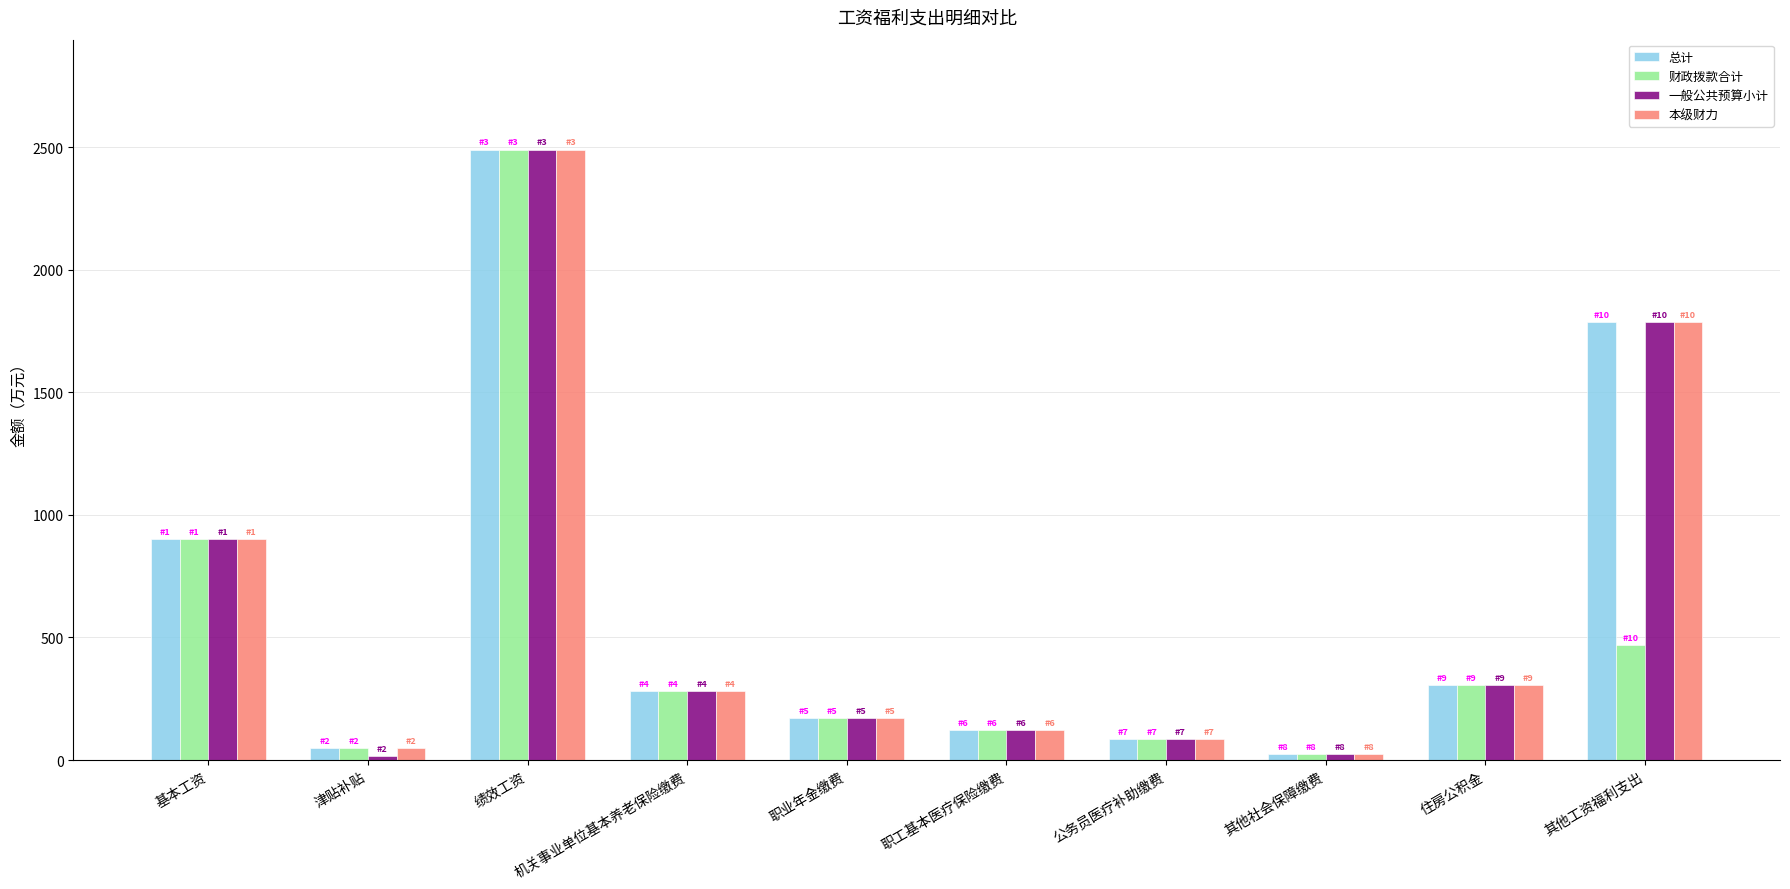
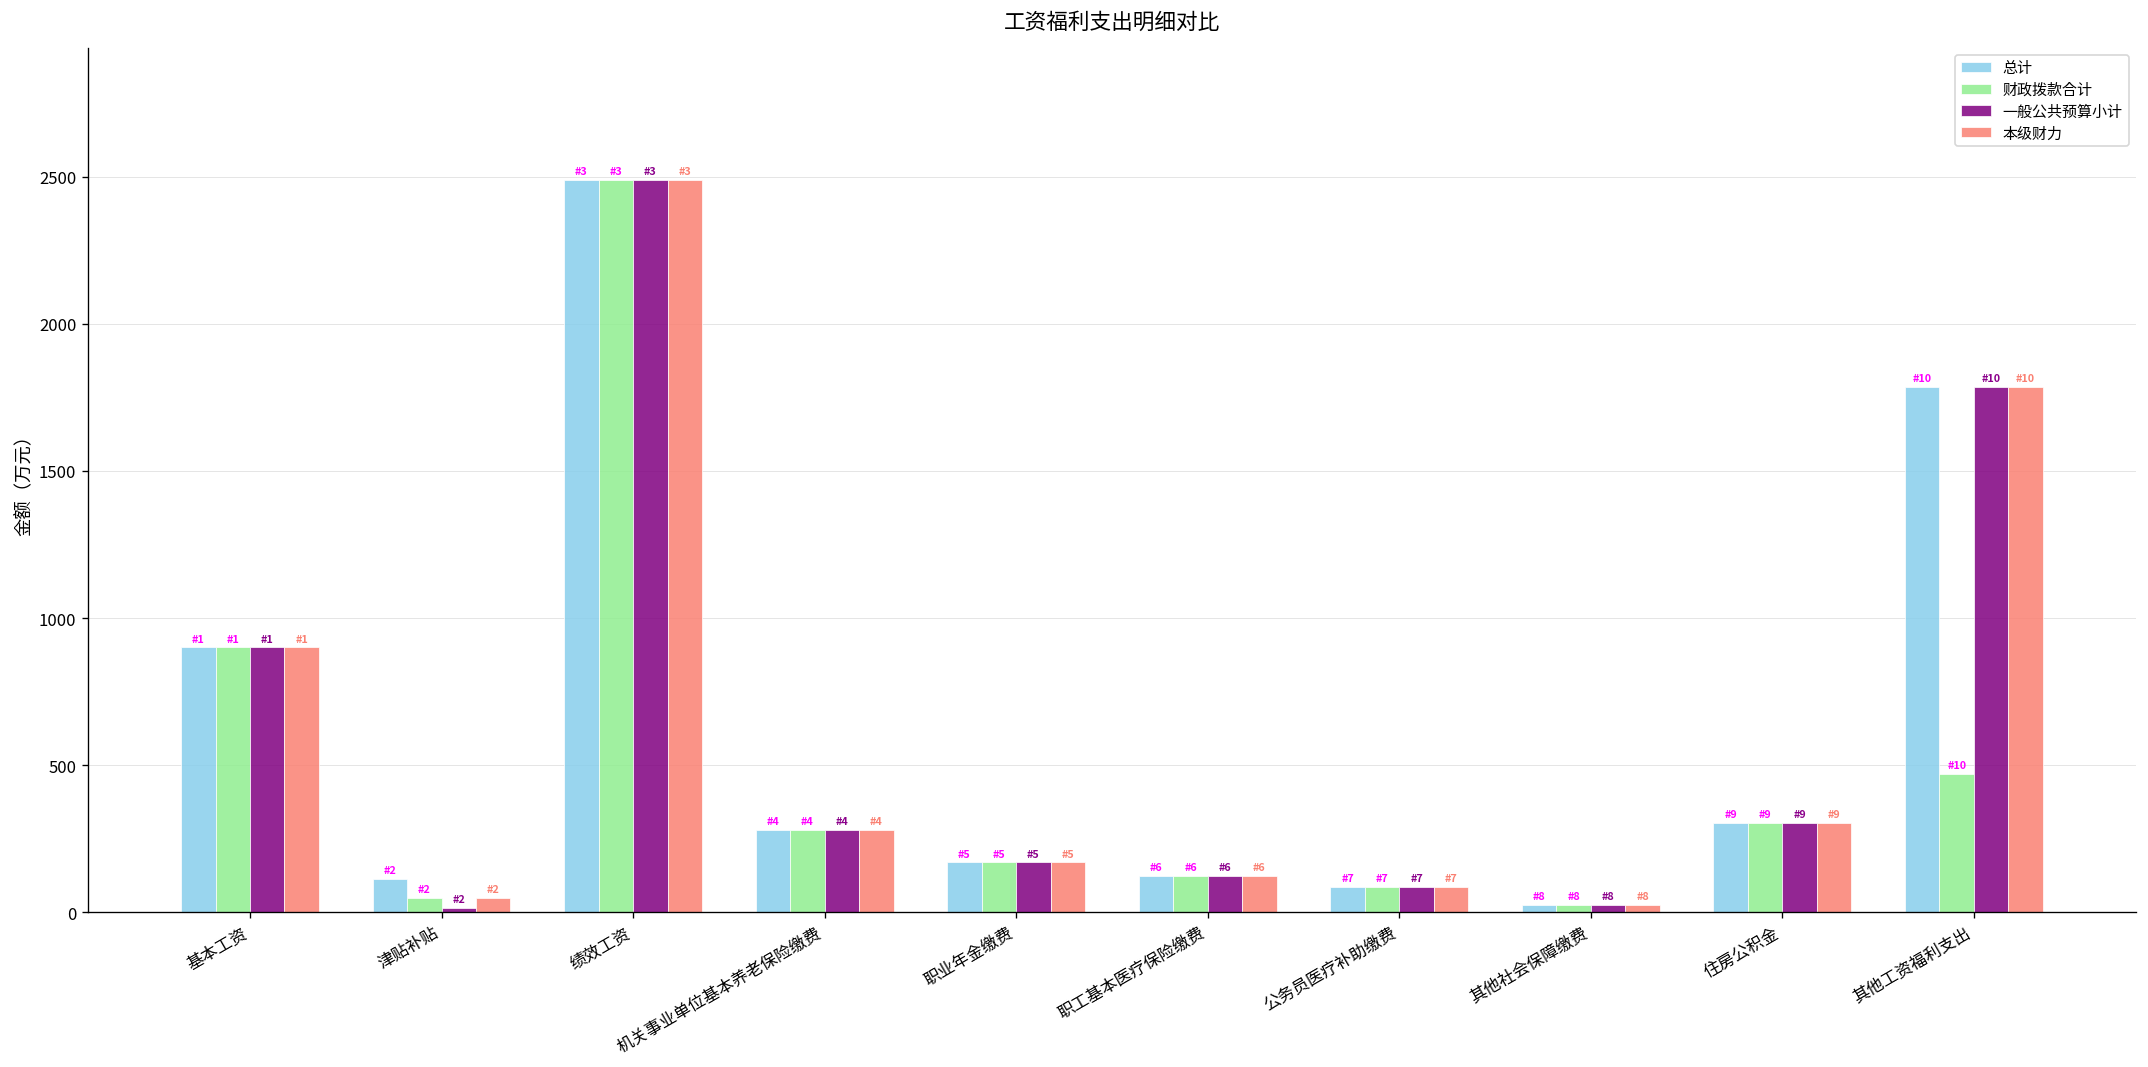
  {
    "总计": {
-     "津贴补贴": 50
+     "津贴补贴": 110
    }
  }
